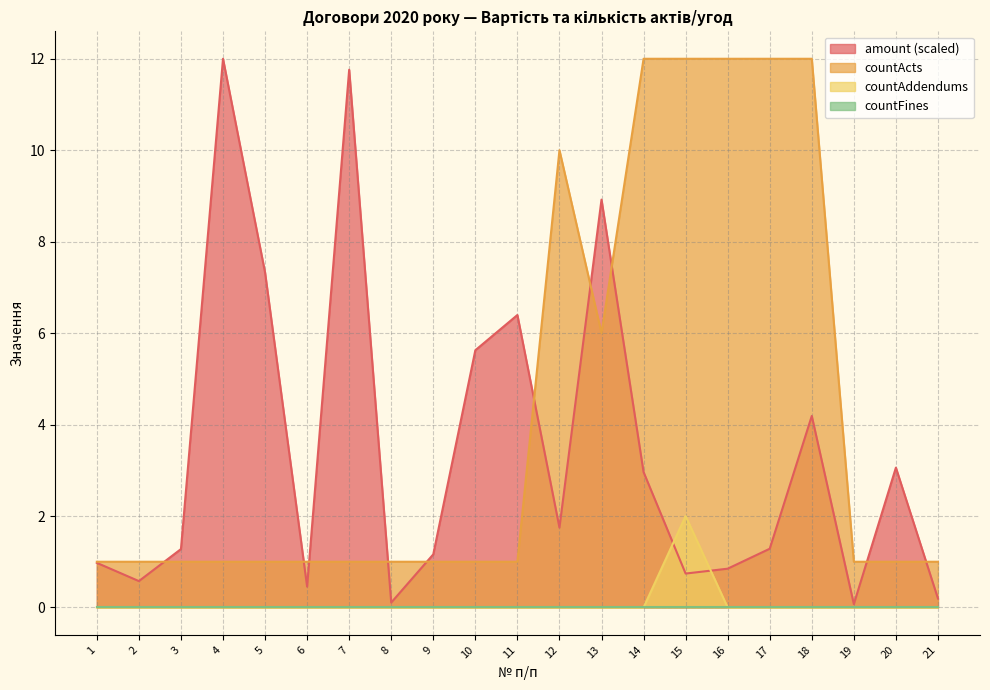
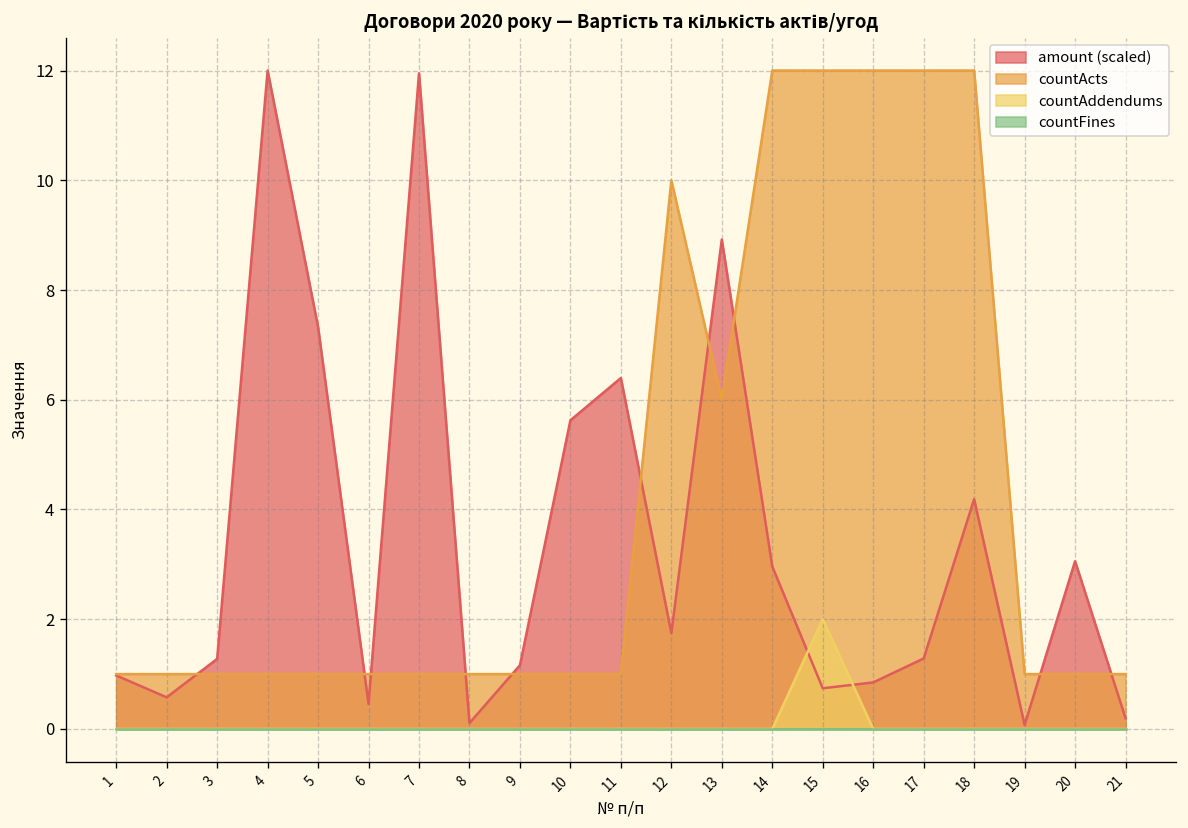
  {
    "amount (scaled)": {
      "2": 0.6,
      "3": 1.3,
      "4": 12.0,
      "5": 7.3,
      "6": 0.5,
-     "7": 11.8,
+     "7": 12.0,
      "8": 0.1,
      "9": 1.2,
      "10": 5.6,
      "11": 6.4,
      "12": 1.7,
      "13": 8.9,
      "14": 3.0,
      "15": 0.7,
      "16": 0.8,
      "17": 1.3,
      "18": 4.2,
      "19": 0.1,
      "20": 3.1,
      "21": 0.2
    },
    "countFines": {
      "15": 0.0
    }
  }
